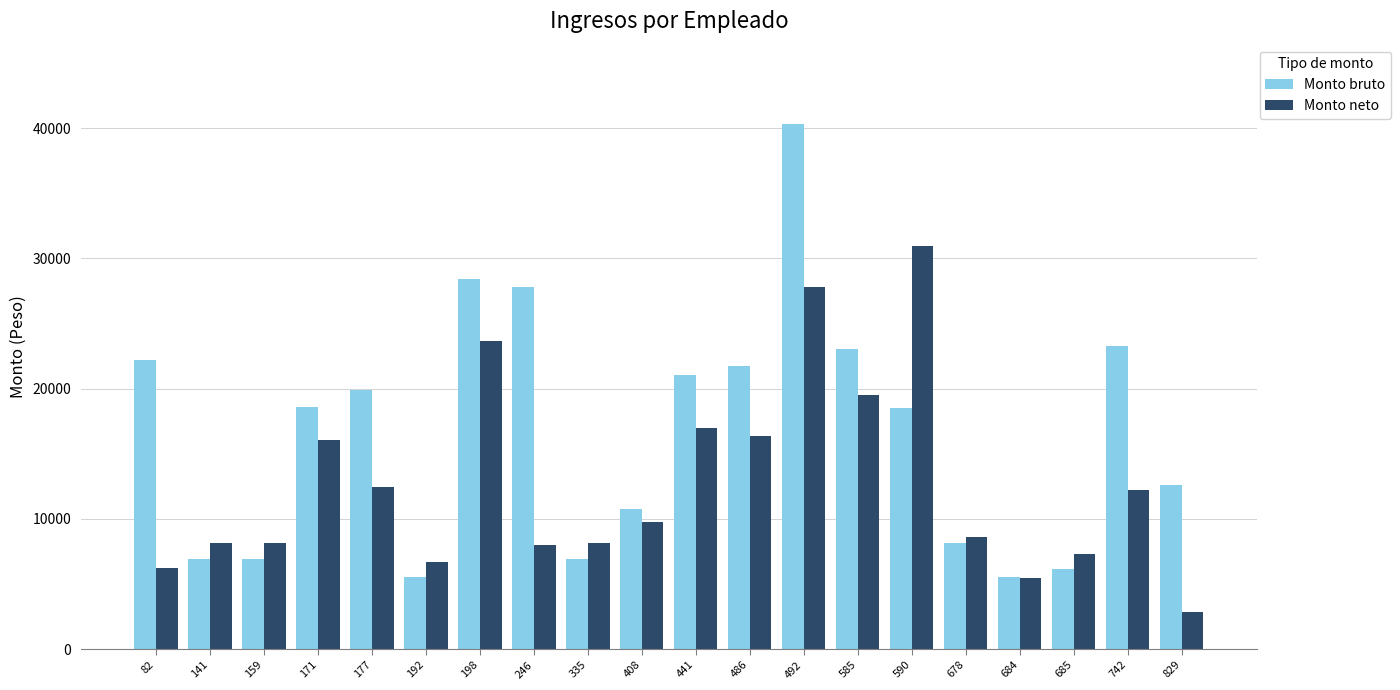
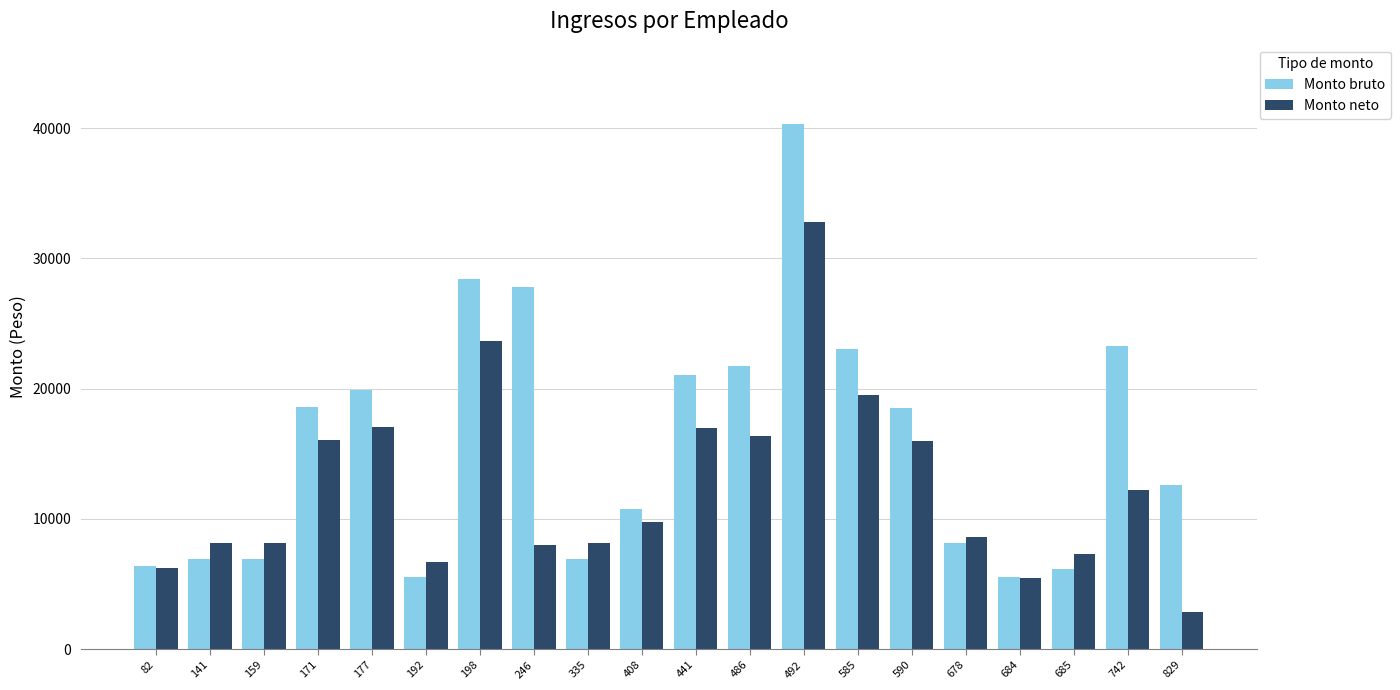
  {
    "Monto bruto": {
-     "82": 22200,
+     "82": 6400,
      "141": 6900,
      "159": 6900,
      "171": 18600,
      "177": 19900,
      "192": 5500,
      "198": 28400,
      "246": 27800,
      "335": 6900,
      "408": 10800,
      "441": 21100,
      "486": 21700,
      "492": 40300,
      "585": 23000,
      "590": 18500,
      "678": 8200,
      "684": 5500,
      "685": 6200,
      "742": 23300,
      "829": 12600
    },
    "Monto neto": {
      "82": 6200,
      "141": 8200,
      "159": 8200,
      "171": 16100,
-     "177": 12500,
+     "177": 17000,
      "192": 6700,
      "198": 23700,
      "246": 8000,
      "335": 8200,
      "408": 9800,
      "441": 17000,
      "486": 16400,
-     "492": 27800,
+     "492": 32800,
      "585": 19500,
-     "590": 30900,
+     "590": 16000,
      "678": 8600,
      "684": 5400,
      "685": 7300,
      "742": 12200,
      "829": 2800
    }
  }
